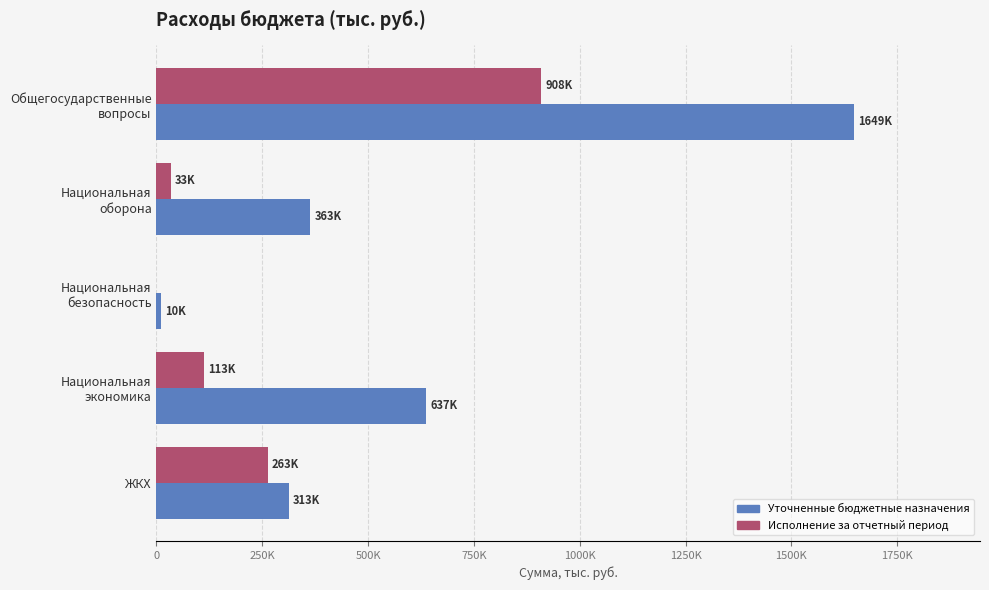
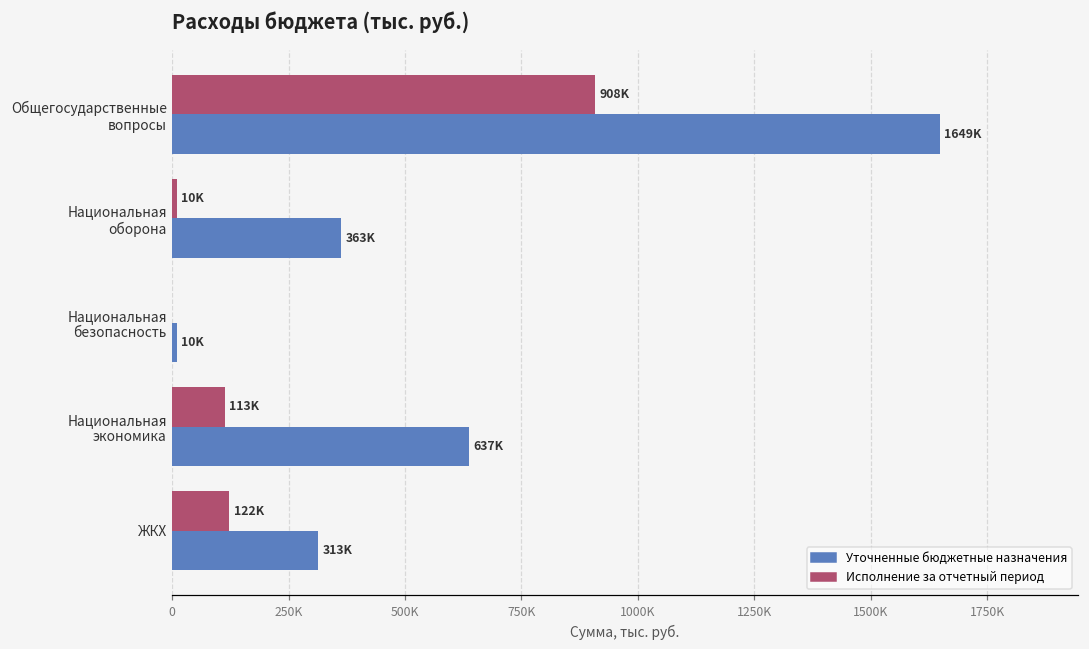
  {
    "Уточненные бюджетные назначения": {
      "Общегосударственные вопросы": "1649K",
      "Национальная оборона": "363K",
      "Национальная безопасность": "10K",
      "Национальная экономика": "637K",
      "ЖКХ": "313K"
    },
    "Исполнение за отчетный период": {
      "Общегосударственные вопросы": "908K",
-     "Национальная оборона": "33K",
+     "Национальная оборона": "10K",
      "Национальная экономика": "113K",
-     "ЖКХ": "263K"
+     "ЖКХ": "122K"
    }
  }
